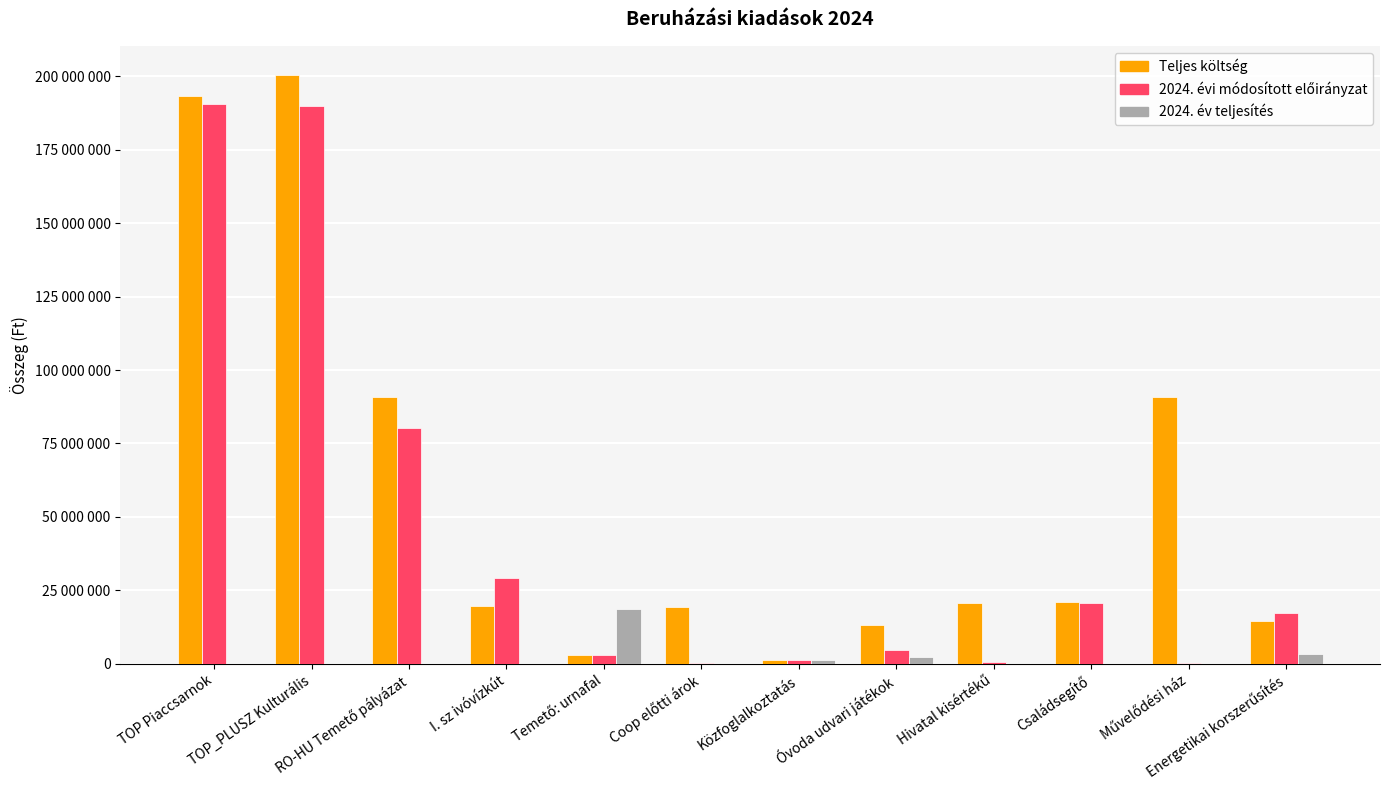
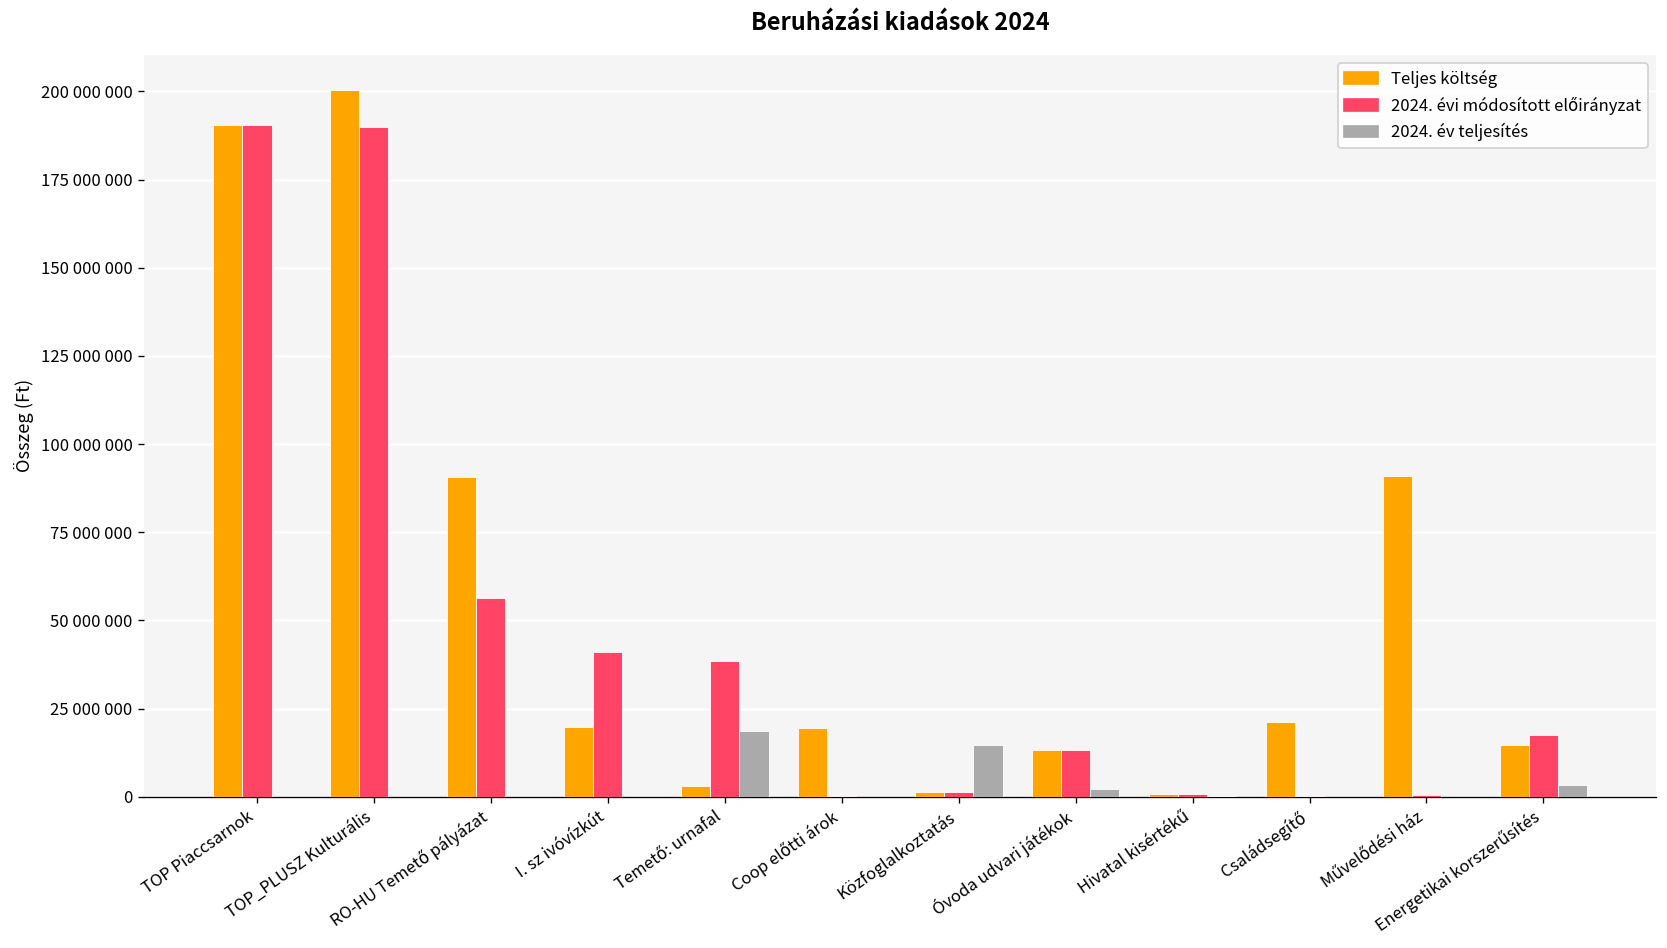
  {
    "Teljes költség": {
-     "TOP Piaccsarnok": 193000000,
+     "TOP Piaccsarnok": 191000000,
      "TOP_PLUSZ Kulturális": 200000000,
      "RO-HU Temető pályázat": 91000000,
      "I. sz ivóvízkút": 20000000,
      "Temető: urnafal": 3000000,
      "Coop előtti árok": 19000000,
      "Közfoglalkoztatás": 1000000,
      "Óvoda udvari játékok": 13000000,
-     "Hivatal kisértékű": 21000000,
+     "Hivatal kisértékű": 1000000,
      "Családsegítő": 21000000,
      "Művelődési ház": 91000000,
      "Energetikai korszerűsítés": 15000000
    },
    "2024. évi módosított előirányzat": {
      "TOP Piaccsarnok": 191000000,
      "TOP_PLUSZ Kulturális": 190000000,
-     "RO-HU Temető pályázat": 80000000,
-     "I. sz ivóvízkút": 29000000,
-     "Temető: urnafal": 3000000,
+     "RO-HU Temető pályázat": 56000000,
+     "I. sz ivóvízkút": 41000000,
+     "Temető: urnafal": 38000000,
      "Közfoglalkoztatás": 1000000,
-     "Óvoda udvari játékok": 5000000,
-     "Családsegítő": 21000000,
+     "Óvoda udvari játékok": 13000000,
+     "Családsegítő": 0,
      "Energetikai korszerűsítés": 17000000
    },
    "2024. év teljesítés": {
      "TOP Piaccsarnok": 0,
      "TOP_PLUSZ Kulturális": 0,
      "RO-HU Temető pályázat": 0,
      "I. sz ivóvízkút": 0,
      "Temető: urnafal": 19000000,
      "Coop előtti árok": 0,
-     "Közfoglalkoztatás": 1000000,
+     "Közfoglalkoztatás": 15000000,
      "Óvoda udvari játékok": 2000000,
      "Családsegítő": 0,
      "Művelődési ház": 0,
      "Energetikai korszerűsítés": 3000000
    }
  }
